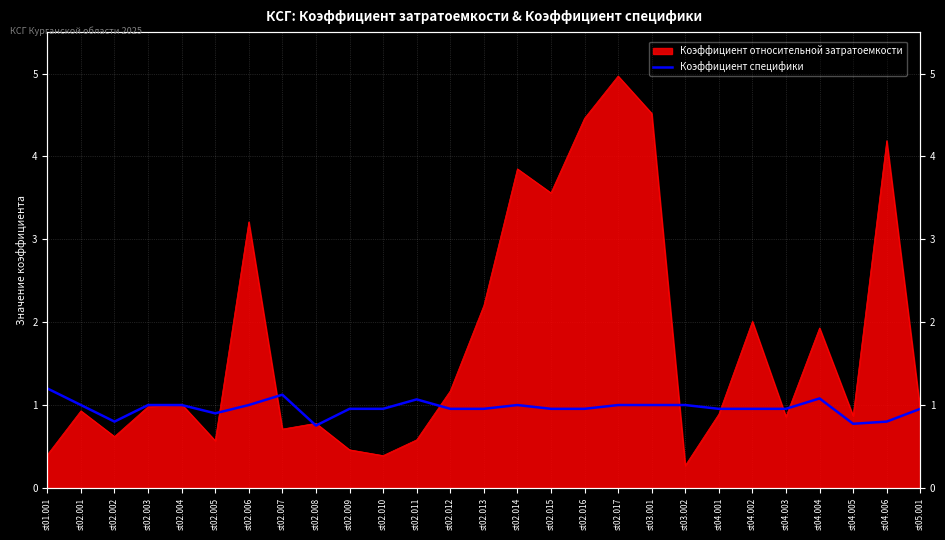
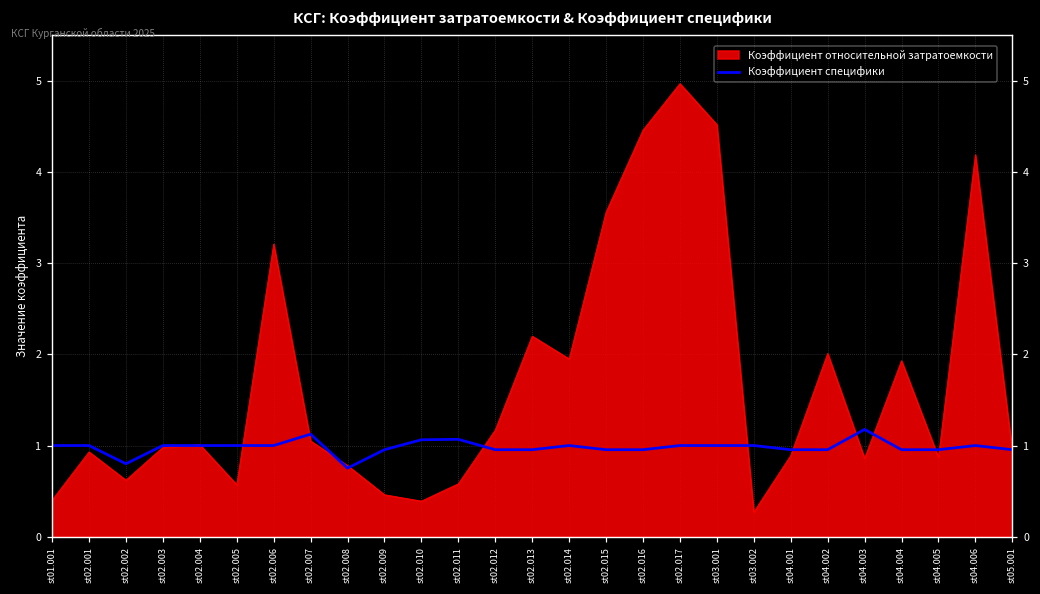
  {
    "Коэффициент относительной затратоемкости": {
      "st01.001": 0.4,
      "st02.001": 0.9,
      "st02.002": 0.6,
      "st02.005": 0.6,
      "st02.006": 3.2,
-     "st02.007": 0.7,
+     "st02.007": 1.1,
      "st02.009": 0.5,
      "st02.010": 0.4,
      "st02.011": 0.6,
      "st02.012": 1.2,
      "st02.013": 2.2,
-     "st02.014": 3.9,
+     "st02.014": 2.0,
      "st02.015": 3.6,
      "st02.016": 4.5,
      "st02.017": 5.0,
      "st03.001": 4.5,
      "st03.002": 0.3,
      "st04.001": 0.9,
      "st04.002": 2.0,
      "st04.003": 0.9,
      "st04.004": 1.9,
      "st04.005": 0.9,
      "st04.006": 4.2
    },
    "Коэффициент специфики": {
-     "st01.001": 1.2,
+     "st01.001": 1.0,
      "st02.001": 1.0,
      "st02.002": 0.8,
-     "st02.005": 0.9,
+     "st02.005": 1.0,
      "st02.006": 1.0,
      "st02.007": 1.1,
      "st02.009": 1.0,
-     "st02.010": 1.0,
+     "st02.010": 1.1,
      "st02.011": 1.1,
      "st02.012": 1.0,
      "st02.013": 1.0,
      "st02.014": 1.0,
      "st02.015": 1.0,
      "st02.016": 1.0,
      "st02.017": 1.0,
      "st03.001": 1.0,
      "st03.002": 1.0,
      "st04.001": 1.0,
      "st04.002": 1.0,
-     "st04.003": 1.0,
-     "st04.004": 1.1,
-     "st04.005": 0.8,
-     "st04.006": 0.8
+     "st04.003": 1.2,
+     "st04.004": 1.0,
+     "st04.005": 1.0,
+     "st04.006": 1.0
    }
  }
